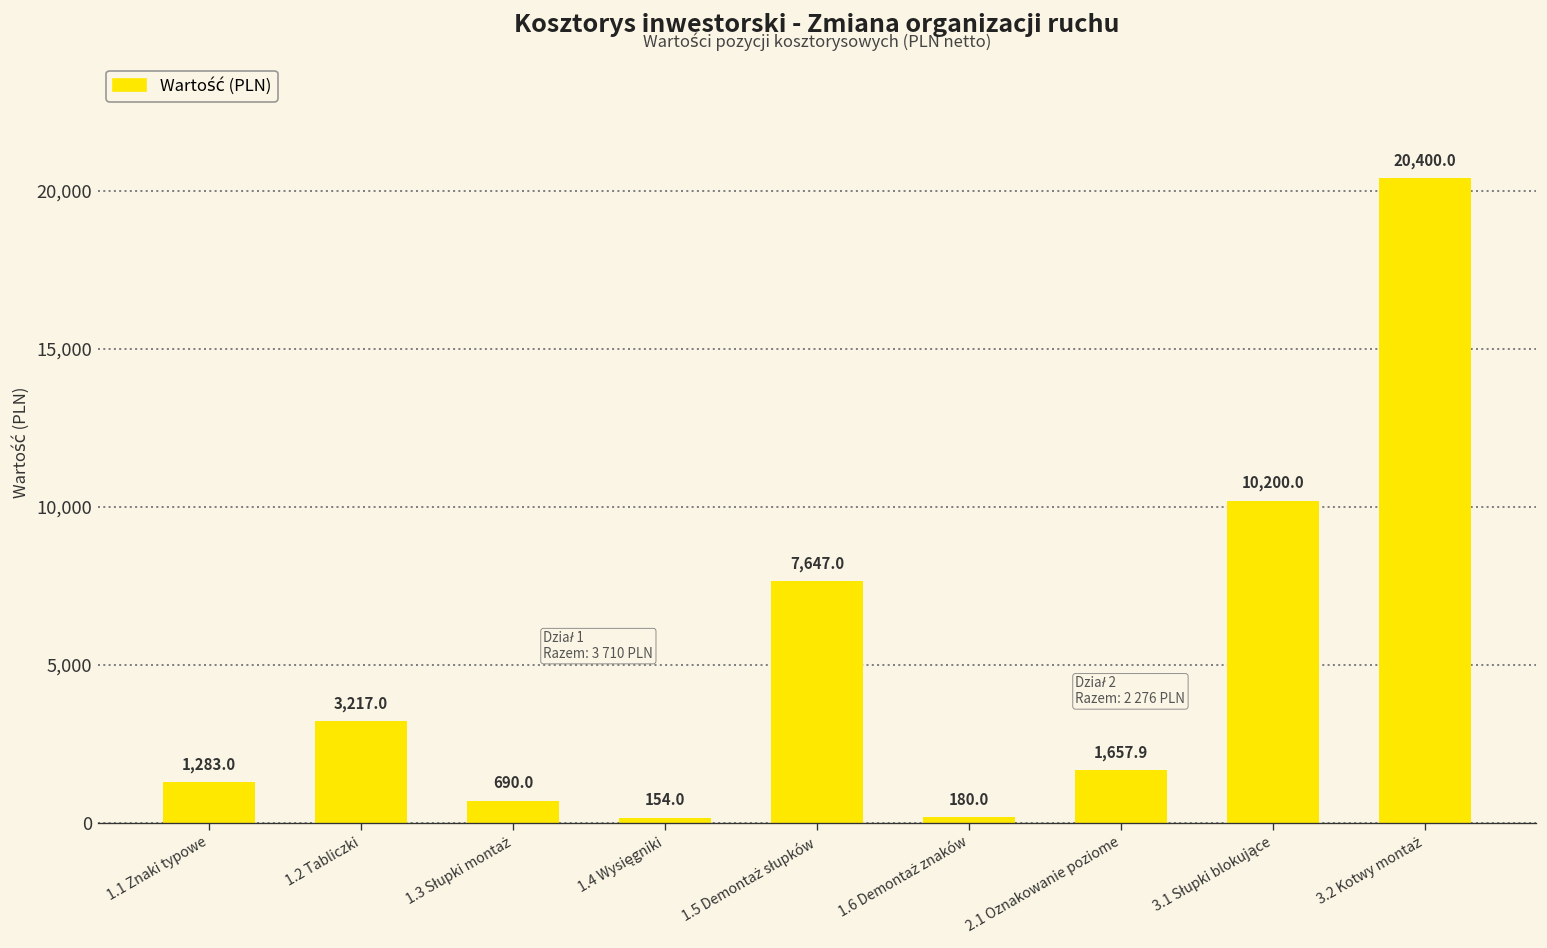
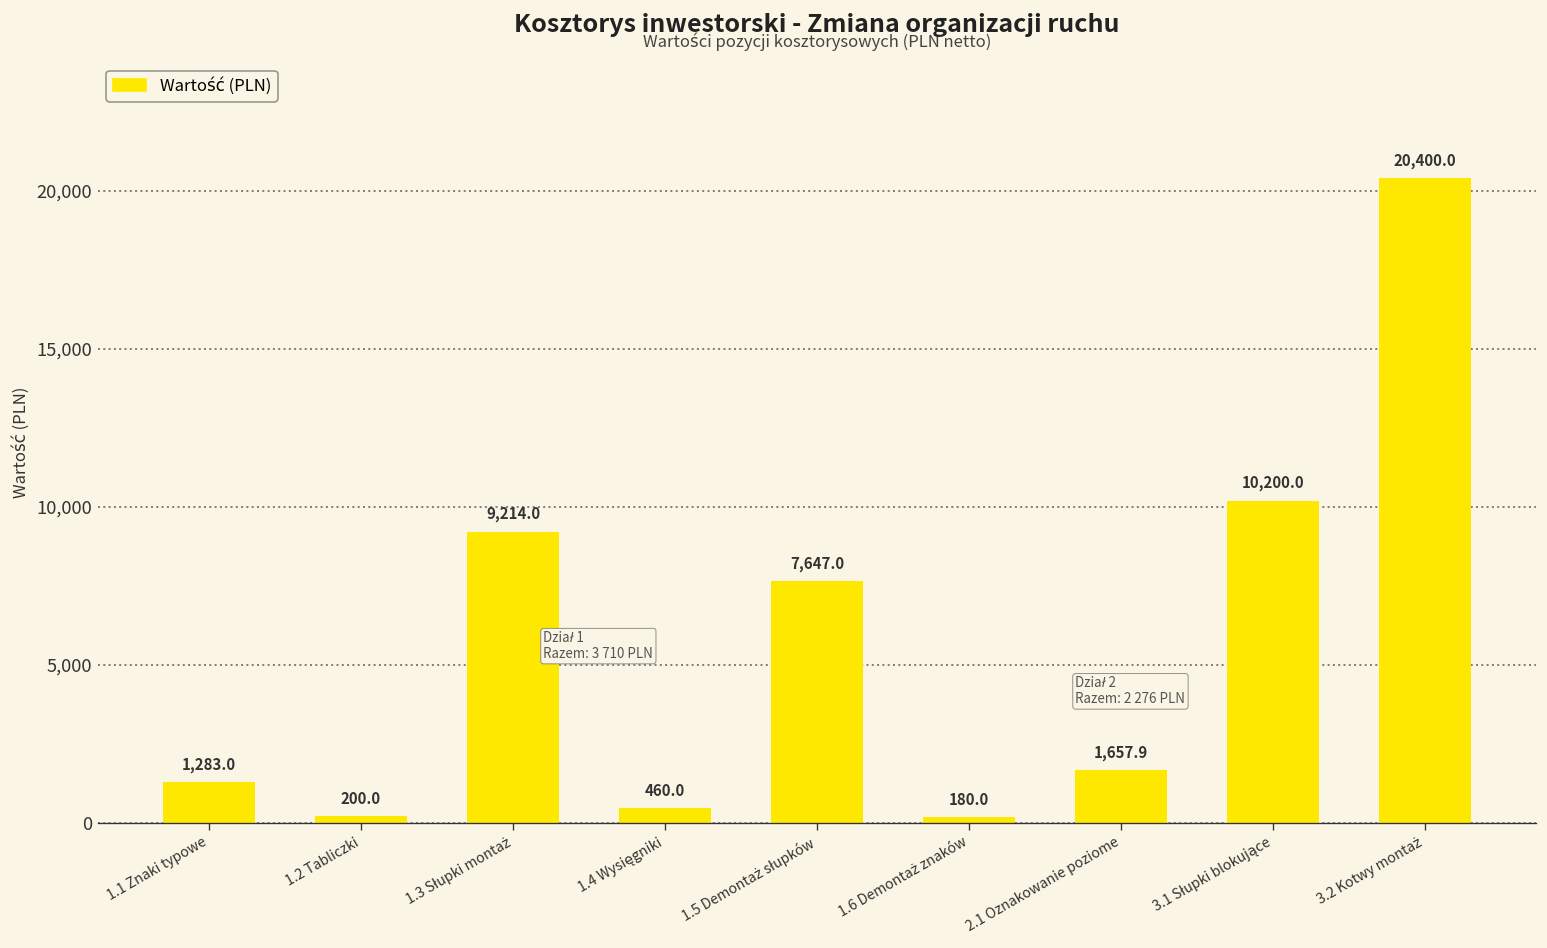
  {
    "1.1 Znaki typowe": "1,283.0",
-   "1.2 Tabliczki": "3,217.0",
-   "1.3 Słupki montaż": "690.0",
-   "1.4 Wysięgniki": "154.0",
+   "1.2 Tabliczki": "200.0",
+   "1.3 Słupki montaż": "9,214.0",
+   "1.4 Wysięgniki": "460.0",
    "1.5 Demontaż słupków": "7,647.0",
    "1.6 Demontaż znaków": "180.0",
    "2.1 Oznakowanie poziome": "1,657.9",
    "3.1 Słupki blokujące": "10,200.0",
    "3.2 Kotwy montaż": "20,400.0"
  }
